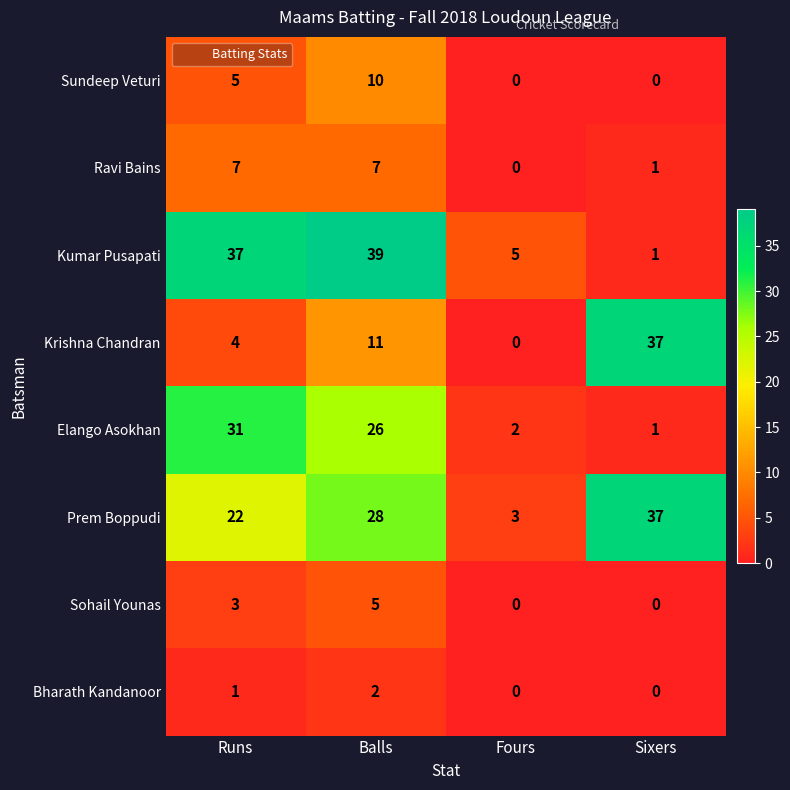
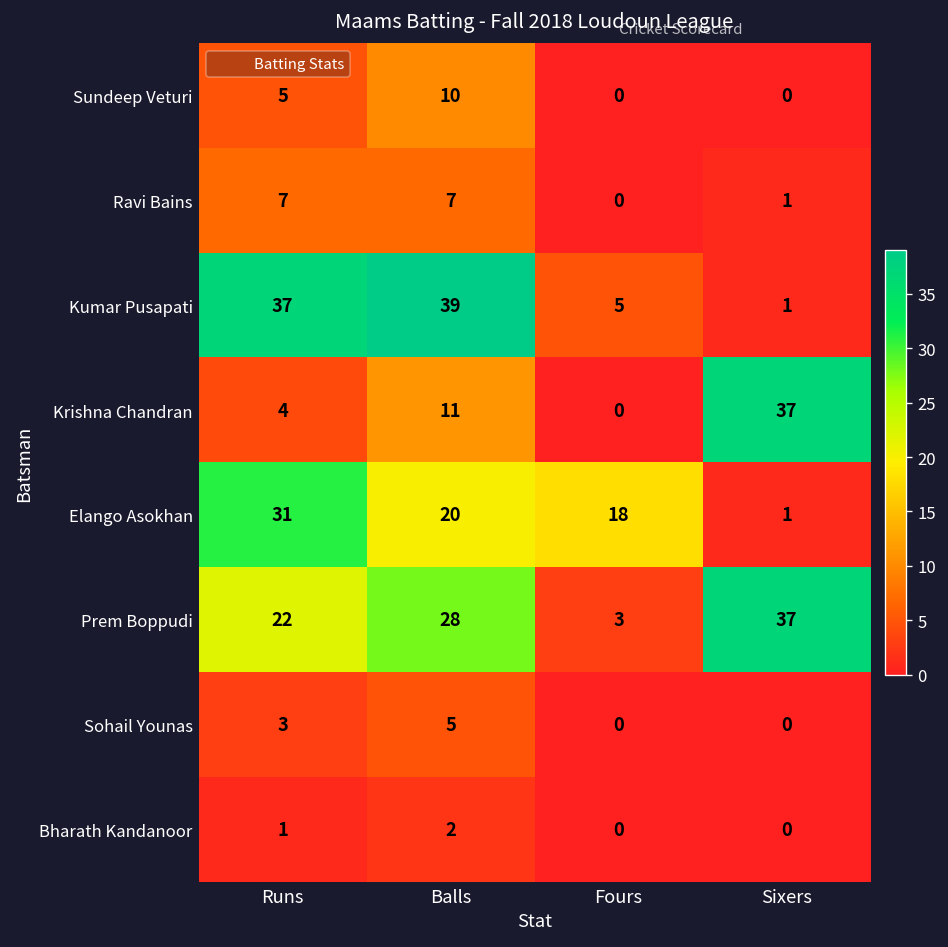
  {
    "Sundeep Veturi": {
      "Runs": 5,
      "Balls": 10,
      "Fours": 0,
      "Sixers": 0
    },
    "Ravi Bains": {
      "Runs": 7,
      "Balls": 7,
      "Fours": 0,
      "Sixers": 1
    },
    "Kumar Pusapati": {
      "Runs": 37,
      "Balls": 39,
      "Fours": 5,
      "Sixers": 1
    },
    "Krishna Chandran": {
      "Runs": 4,
      "Balls": 11,
      "Fours": 0,
      "Sixers": 37
    },
    "Elango Asokhan": {
      "Runs": 31,
-     "Balls": 26,
-     "Fours": 2,
+     "Balls": 20,
+     "Fours": 18,
      "Sixers": 1
    },
    "Prem Boppudi": {
      "Runs": 22,
      "Balls": 28,
      "Fours": 3,
      "Sixers": 37
    },
    "Sohail Younas": {
      "Runs": 3,
      "Balls": 5,
      "Fours": 0,
      "Sixers": 0
    },
    "Bharath Kandanoor": {
      "Runs": 1,
      "Balls": 2,
      "Fours": 0,
      "Sixers": 0
    }
  }
